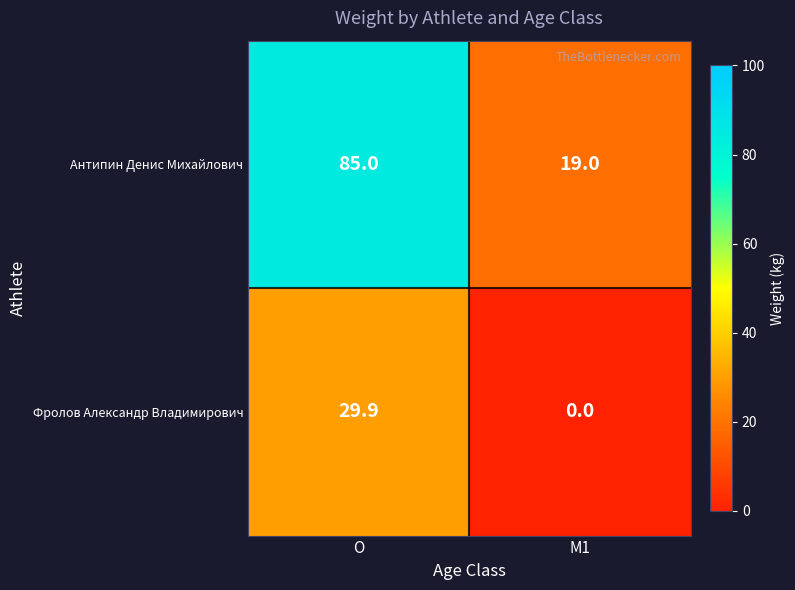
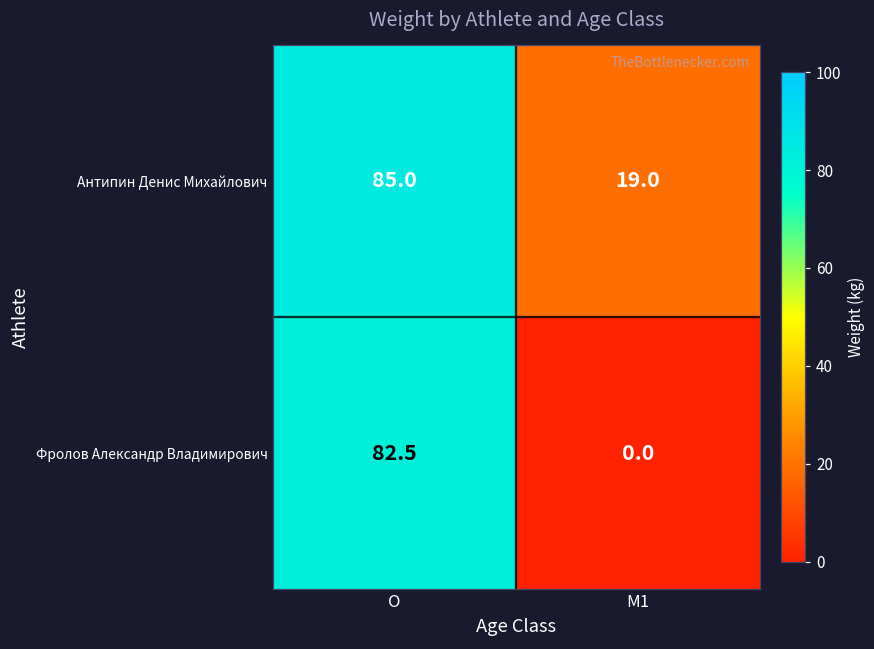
  {
    "Антипин Денис Михайлович": {
      "O": 85.0
    },
    "Фролов Александр Владимирович": {
-     "O": 29.9,
+     "O": 82.5,
      "M1": 0.0
    }
  }
